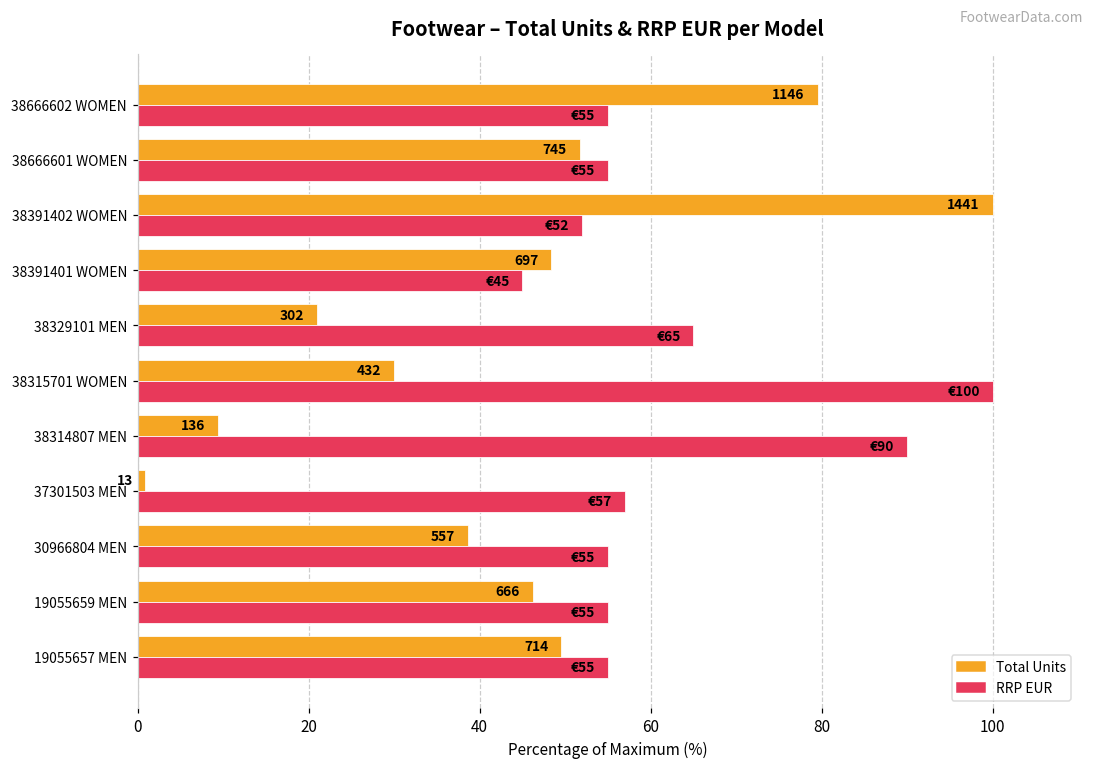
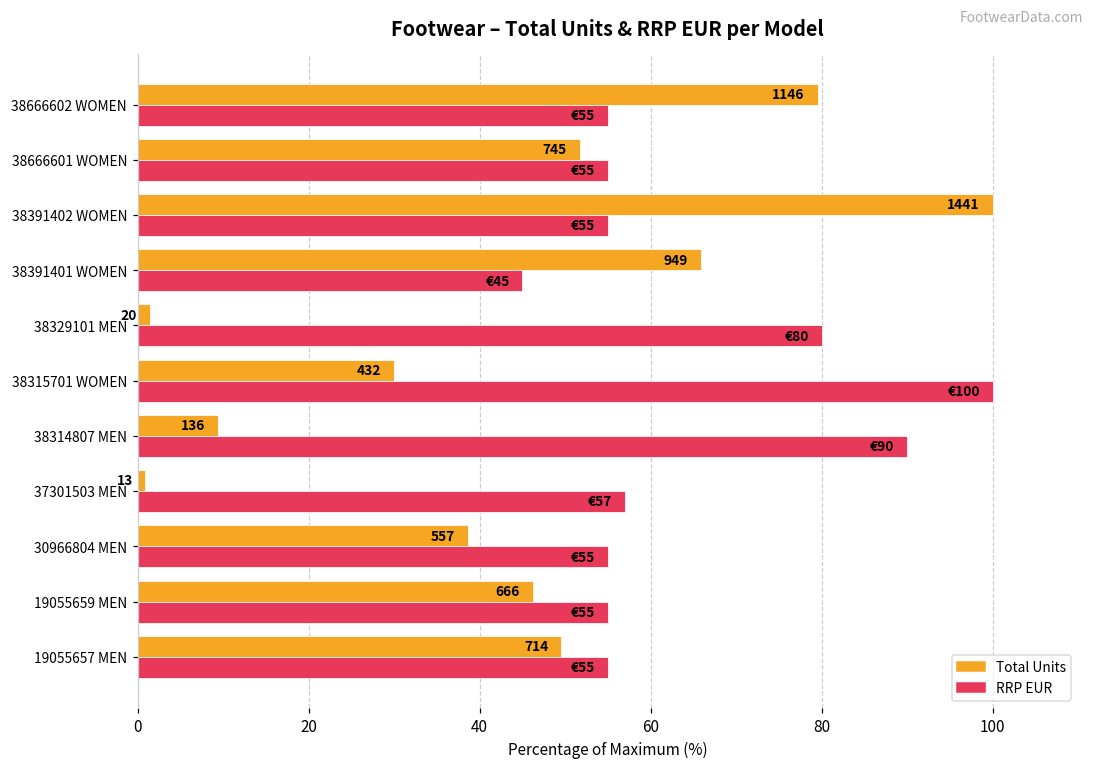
  {
    "Total Units": {
-     "38391401 WOMEN": "697",
-     "38329101 MEN": "302"
+     "38391401 WOMEN": "949",
+     "38329101 MEN": "20"
    },
    "RRP EUR": {
      "38666602 WOMEN": "€55",
      "38666601 WOMEN": "€55",
-     "38391402 WOMEN": "€52",
+     "38391402 WOMEN": "€55",
      "38391401 WOMEN": "€45",
-     "38329101 MEN": "€65",
+     "38329101 MEN": "€80",
      "38315701 WOMEN": "€100",
      "38314807 MEN": "€90",
      "37301503 MEN": "€57",
      "30966804 MEN": "€55",
      "19055659 MEN": "€55",
      "19055657 MEN": "€55"
    }
  }
